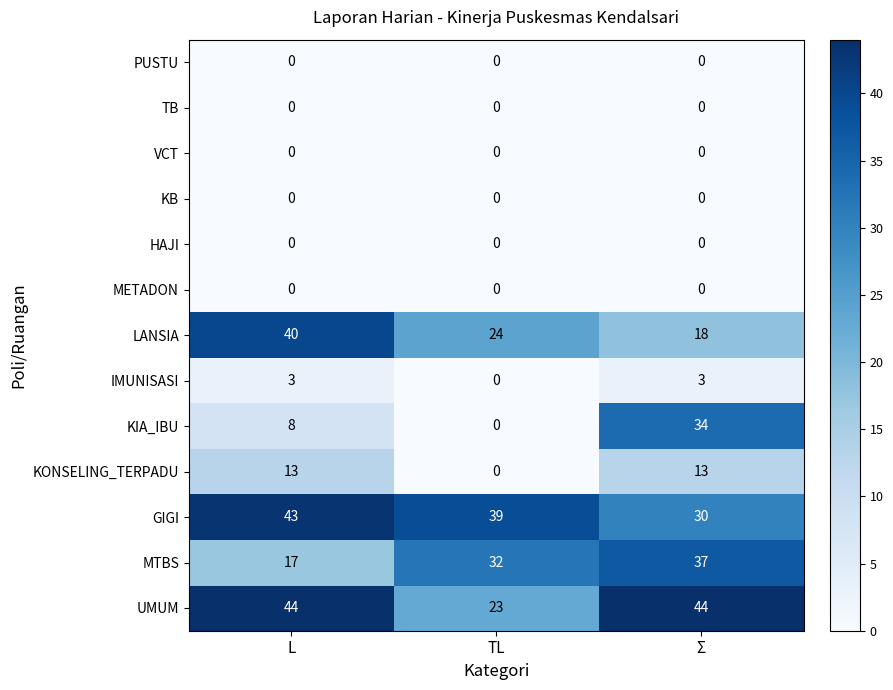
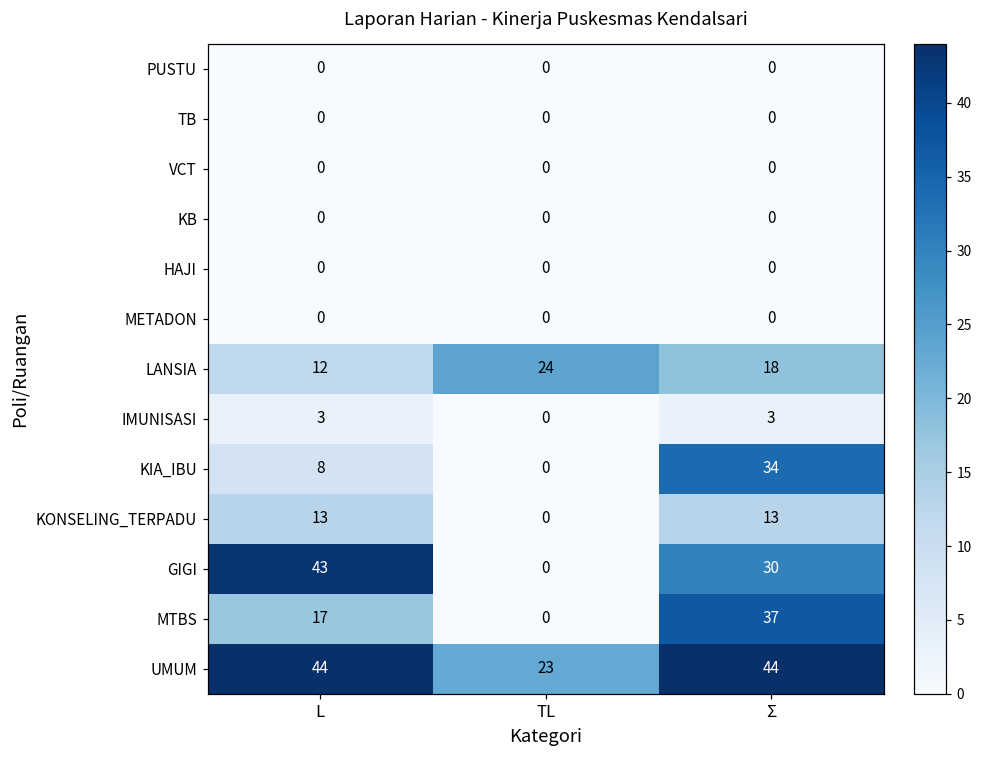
  {
    "PUSTU": {
      "L": 0,
      "TL": 0,
      "Σ": 0
    },
    "TB": {
      "L": 0,
      "TL": 0,
      "Σ": 0
    },
    "VCT": {
      "L": 0,
      "TL": 0,
      "Σ": 0
    },
    "KB": {
      "L": 0,
      "TL": 0,
      "Σ": 0
    },
    "HAJI": {
      "L": 0,
      "TL": 0,
      "Σ": 0
    },
    "METADON": {
      "L": 0,
      "TL": 0,
      "Σ": 0
    },
    "LANSIA": {
-     "L": 40,
+     "L": 12,
      "TL": 24,
      "Σ": 18
    },
    "IMUNISASI": {
      "L": 3,
      "TL": 0,
      "Σ": 3
    },
    "KIA_IBU": {
      "L": 8,
      "TL": 0,
      "Σ": 34
    },
    "KONSELING_TERPADU": {
      "L": 13,
      "TL": 0,
      "Σ": 13
    },
    "GIGI": {
      "L": 43,
-     "TL": 39,
+     "TL": 0,
      "Σ": 30
    },
    "MTBS": {
      "L": 17,
-     "TL": 32,
+     "TL": 0,
      "Σ": 37
    },
    "UMUM": {
      "L": 44,
      "TL": 23,
      "Σ": 44
    }
  }
